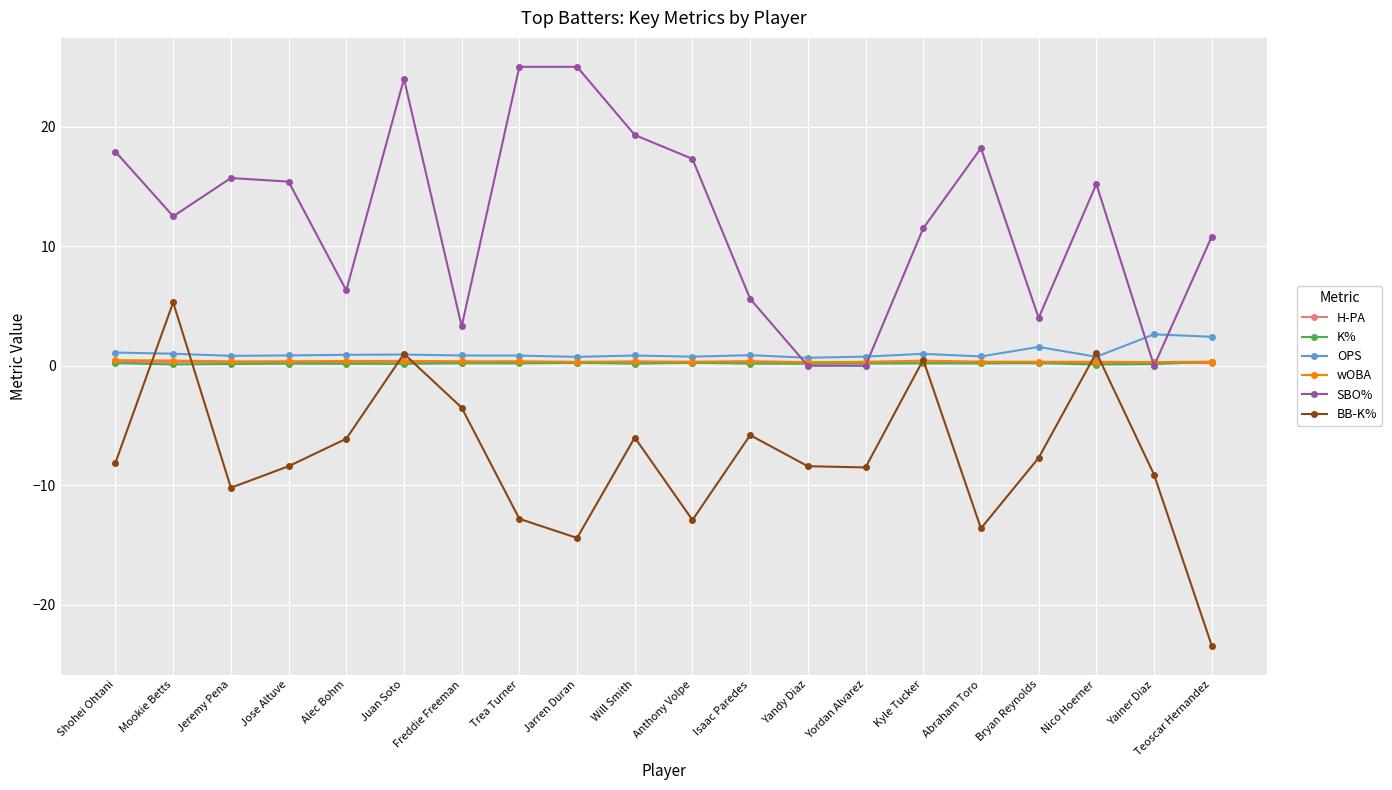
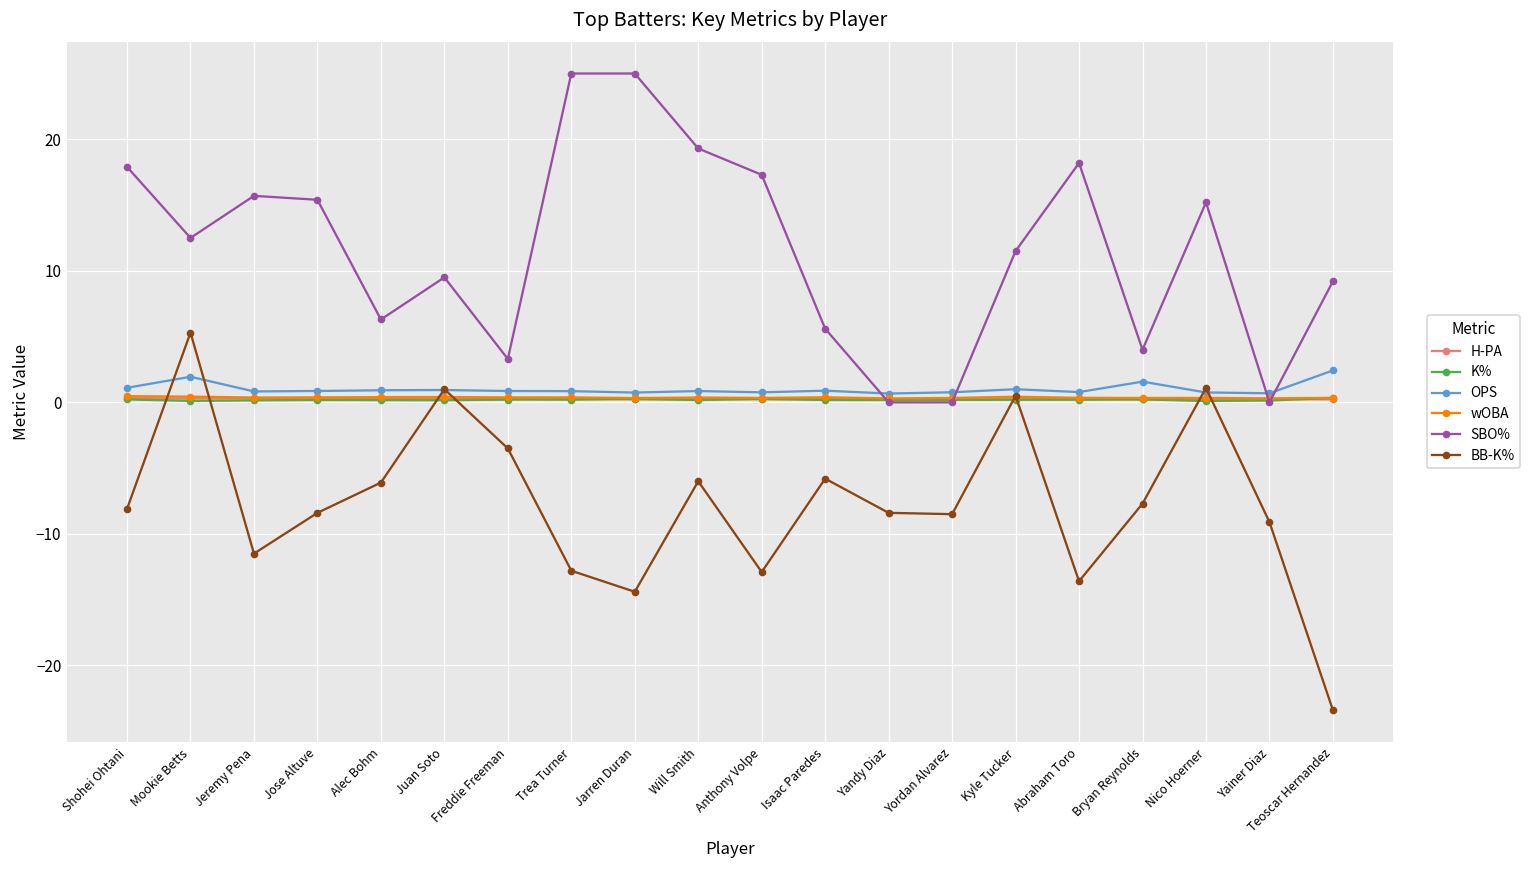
  {
    "OPS": {
      "Shohei Ohtani": 1.1,
-     "Mookie Betts": 1.0,
+     "Mookie Betts": 1.9,
      "Jeremy Pena": 0.8,
      "Jose Altuve": 0.9,
      "Alec Bohm": 0.9,
      "Freddie Freeman": 0.9,
      "Trea Turner": 0.9,
      "Jarren Duran": 0.7,
      "Will Smith": 0.9,
      "Anthony Volpe": 0.8,
      "Isaac Paredes": 0.9,
      "Yandy Diaz": 0.7,
      "Yordan Alvarez": 0.8,
      "Kyle Tucker": 1.0,
      "Abraham Toro": 0.8,
      "Bryan Reynolds": 1.6,
      "Nico Hoerner": 0.8,
-     "Yainer Diaz": 2.6,
+     "Yainer Diaz": 0.7,
      "Teoscar Hernandez": 2.4
    },
    "SBO%": {
      "Shohei Ohtani": 17.9,
      "Mookie Betts": 12.5,
      "Jeremy Pena": 15.7,
      "Jose Altuve": 15.4,
      "Alec Bohm": 6.3,
-     "Juan Soto": 24.0,
+     "Juan Soto": 9.5,
      "Freddie Freeman": 3.3,
      "Trea Turner": 25.0,
      "Jarren Duran": 25.0,
      "Will Smith": 19.3,
      "Anthony Volpe": 17.3,
      "Isaac Paredes": 5.6,
      "Kyle Tucker": 11.5,
      "Abraham Toro": 18.2,
      "Bryan Reynolds": 4.0,
      "Nico Hoerner": 15.2,
-     "Teoscar Hernandez": 10.8
+     "Teoscar Hernandez": 9.2
    },
    "BB-K%": {
      "Shohei Ohtani": -8.1,
      "Mookie Betts": 5.3,
-     "Jeremy Pena": -10.2,
+     "Jeremy Pena": -11.5,
      "Jose Altuve": -8.4,
      "Alec Bohm": -6.1,
      "Freddie Freeman": -3.5,
      "Trea Turner": -12.8,
      "Jarren Duran": -14.4,
      "Will Smith": -6.0,
      "Anthony Volpe": -12.9,
      "Isaac Paredes": -5.8,
      "Yandy Diaz": -8.4,
      "Yordan Alvarez": -8.5,
      "Abraham Toro": -13.6,
      "Bryan Reynolds": -7.7,
      "Nico Hoerner": 1.1,
      "Yainer Diaz": -9.1,
      "Teoscar Hernandez": -23.4
    }
  }
